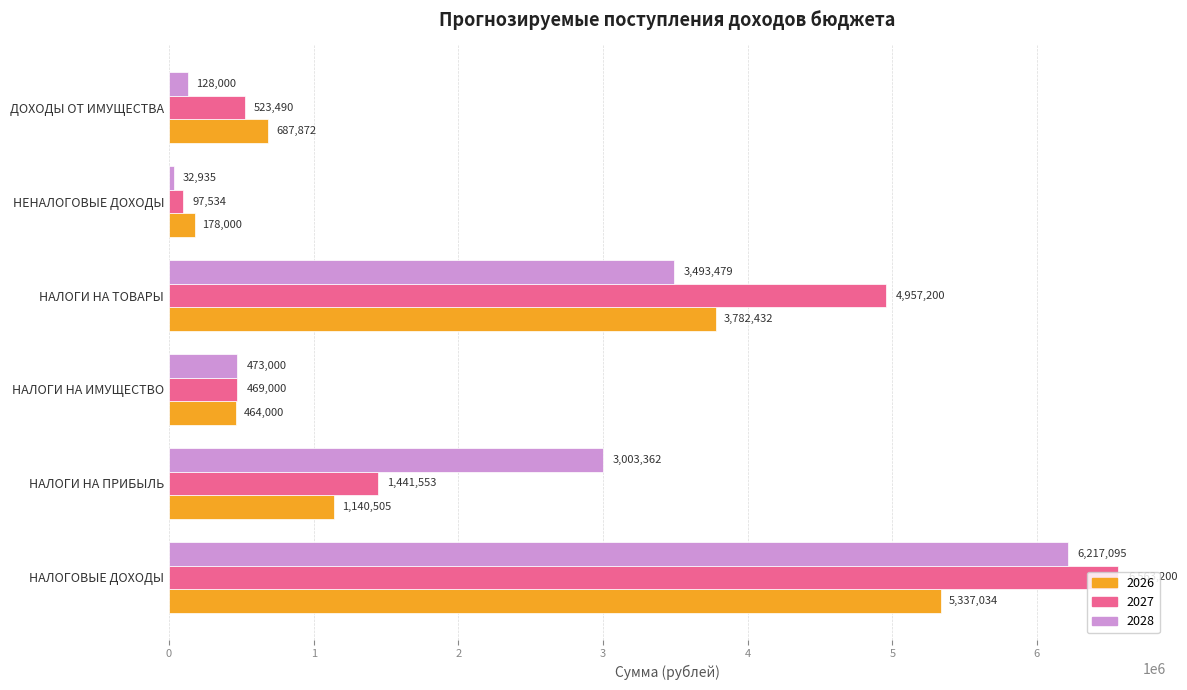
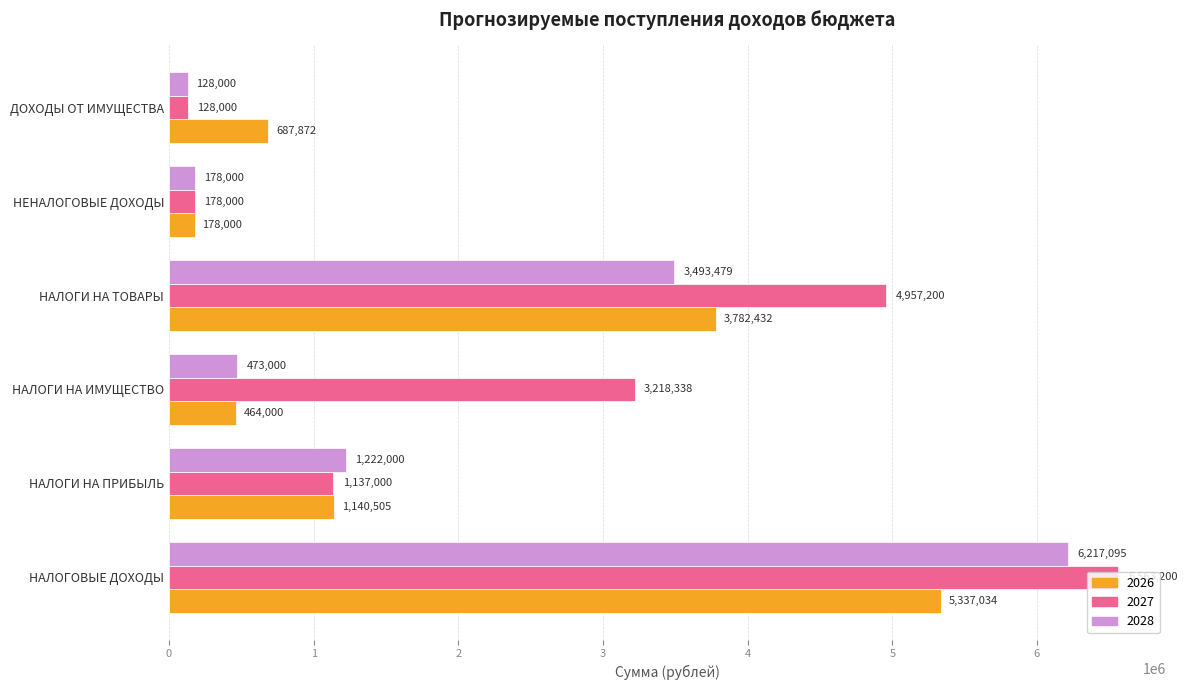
  {
    "2026": {
      "ДОХОДЫ ОТ ИМУЩЕСТВА": "687,872",
      "НЕНАЛОГОВЫЕ ДОХОДЫ": "178,000",
      "НАЛОГИ НА ТОВАРЫ": "3,782,432",
      "НАЛОГИ НА ИМУЩЕСТВО": "464,000",
      "НАЛОГИ НА ПРИБЫЛЬ": "1,140,505",
      "НАЛОГОВЫЕ ДОХОДЫ": "5,337,034"
    },
    "2027": {
-     "ДОХОДЫ ОТ ИМУЩЕСТВА": "523,490",
-     "НЕНАЛОГОВЫЕ ДОХОДЫ": "97,534",
+     "ДОХОДЫ ОТ ИМУЩЕСТВА": "128,000",
+     "НЕНАЛОГОВЫЕ ДОХОДЫ": "178,000",
      "НАЛОГИ НА ТОВАРЫ": "4,957,200",
-     "НАЛОГИ НА ИМУЩЕСТВО": "469,000",
-     "НАЛОГИ НА ПРИБЫЛЬ": "1,441,553"
+     "НАЛОГИ НА ИМУЩЕСТВО": "3,218,338",
+     "НАЛОГИ НА ПРИБЫЛЬ": "1,137,000"
    },
    "2028": {
      "ДОХОДЫ ОТ ИМУЩЕСТВА": "128,000",
-     "НЕНАЛОГОВЫЕ ДОХОДЫ": "32,935",
+     "НЕНАЛОГОВЫЕ ДОХОДЫ": "178,000",
      "НАЛОГИ НА ТОВАРЫ": "3,493,479",
      "НАЛОГИ НА ИМУЩЕСТВО": "473,000",
-     "НАЛОГИ НА ПРИБЫЛЬ": "3,003,362",
+     "НАЛОГИ НА ПРИБЫЛЬ": "1,222,000",
      "НАЛОГОВЫЕ ДОХОДЫ": "6,217,095"
    }
  }
